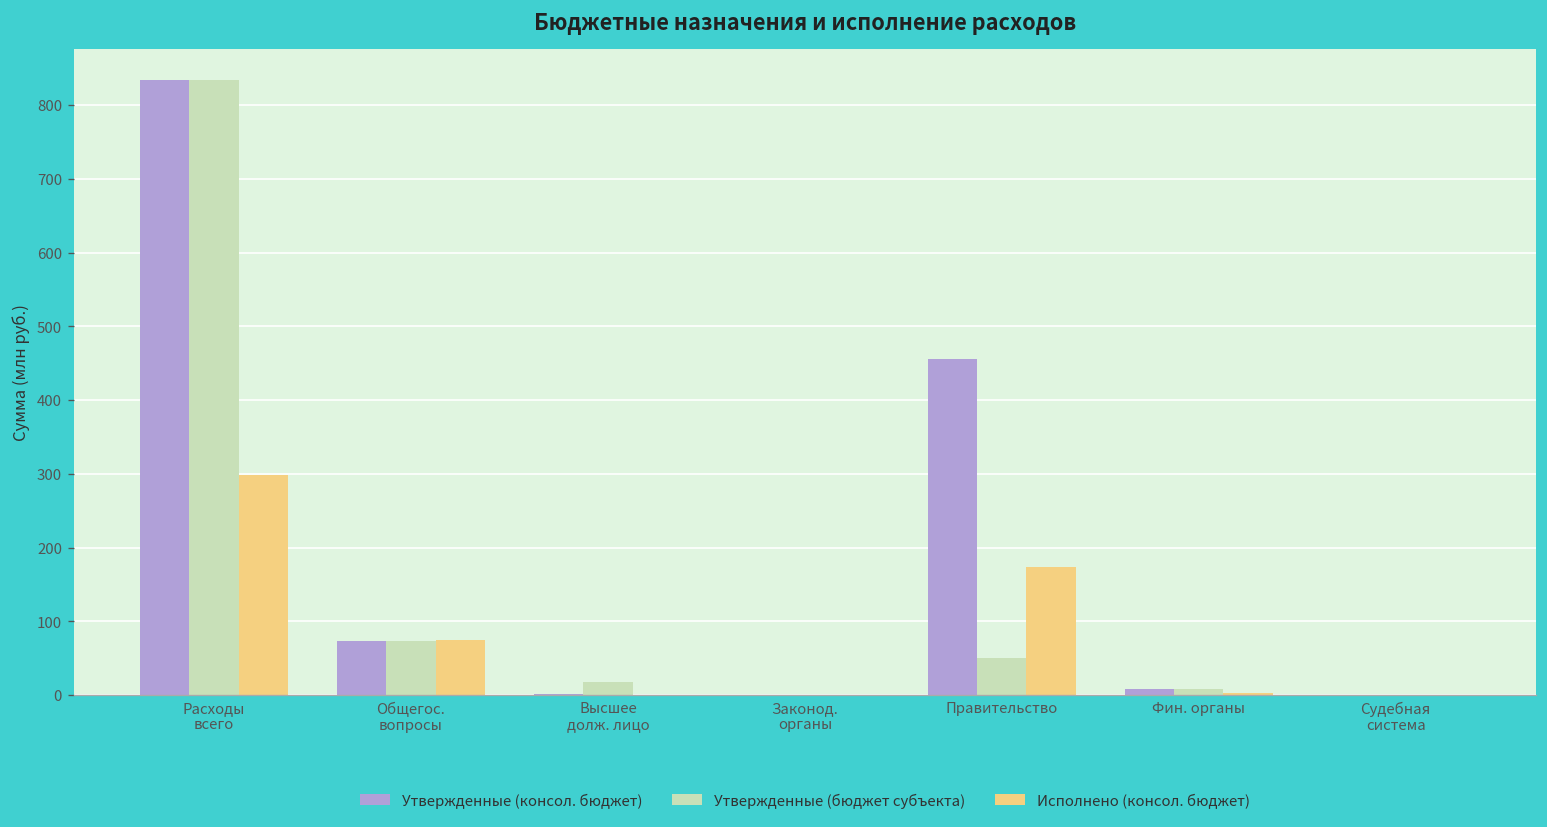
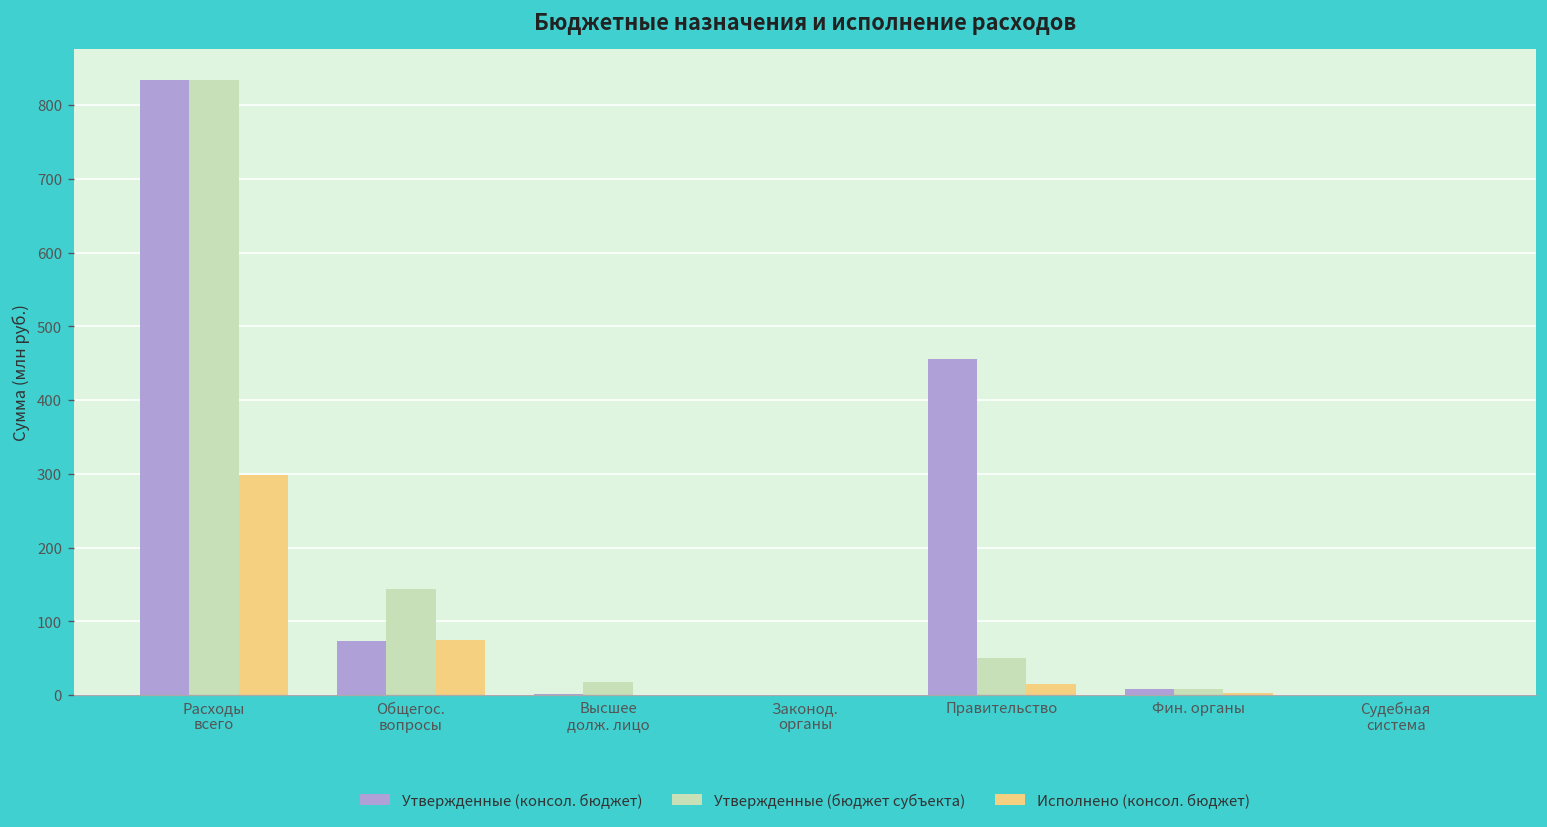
  {
    "Утвержденные (консол. бюджет)": {
      "Расходы всего": 830,
      "Общегос. вопросы": 70,
      "Правительство": 460,
      "Фин. органы": 10
    },
    "Утвержденные (бюджет субъекта)": {
      "Расходы всего": 830,
-     "Общегос. вопросы": 70,
+     "Общегос. вопросы": 140,
      "Высшее долж. лицо": 20,
      "Правительство": 50,
      "Фин. органы": 10
    },
    "Исполнено (консол. бюджет)": {
      "Расходы всего": 300,
      "Общегос. вопросы": 70,
-     "Правительство": 170,
+     "Правительство": 10,
      "Судебная система": 0
    }
  }
